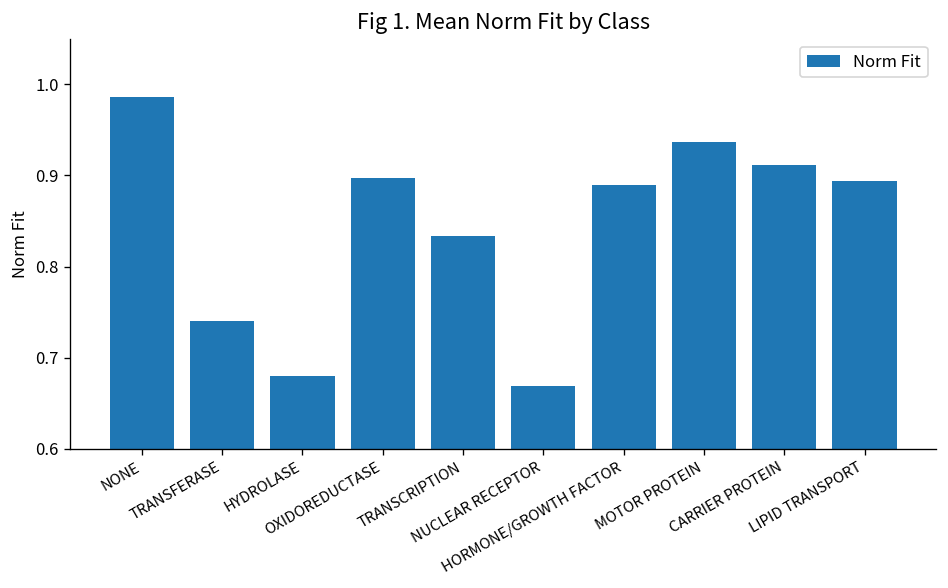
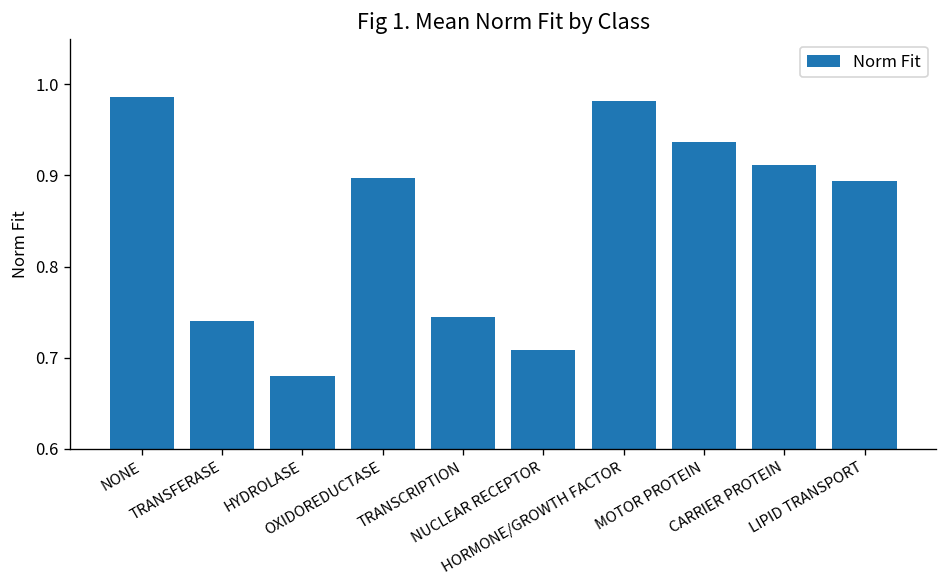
  {
    "NONE": 0.99,
    "TRANSFERASE": 0.74,
    "HYDROLASE": 0.68,
    "OXIDOREDUCTASE": 0.90,
-   "TRANSCRIPTION": 0.83,
-   "NUCLEAR RECEPTOR": 0.67,
-   "HORMONE/GROWTH FACTOR": 0.89,
+   "TRANSCRIPTION": 0.74,
+   "NUCLEAR RECEPTOR": 0.71,
+   "HORMONE/GROWTH FACTOR": 0.98,
    "MOTOR PROTEIN": 0.94,
    "CARRIER PROTEIN": 0.91,
    "LIPID TRANSPORT": 0.89
  }
